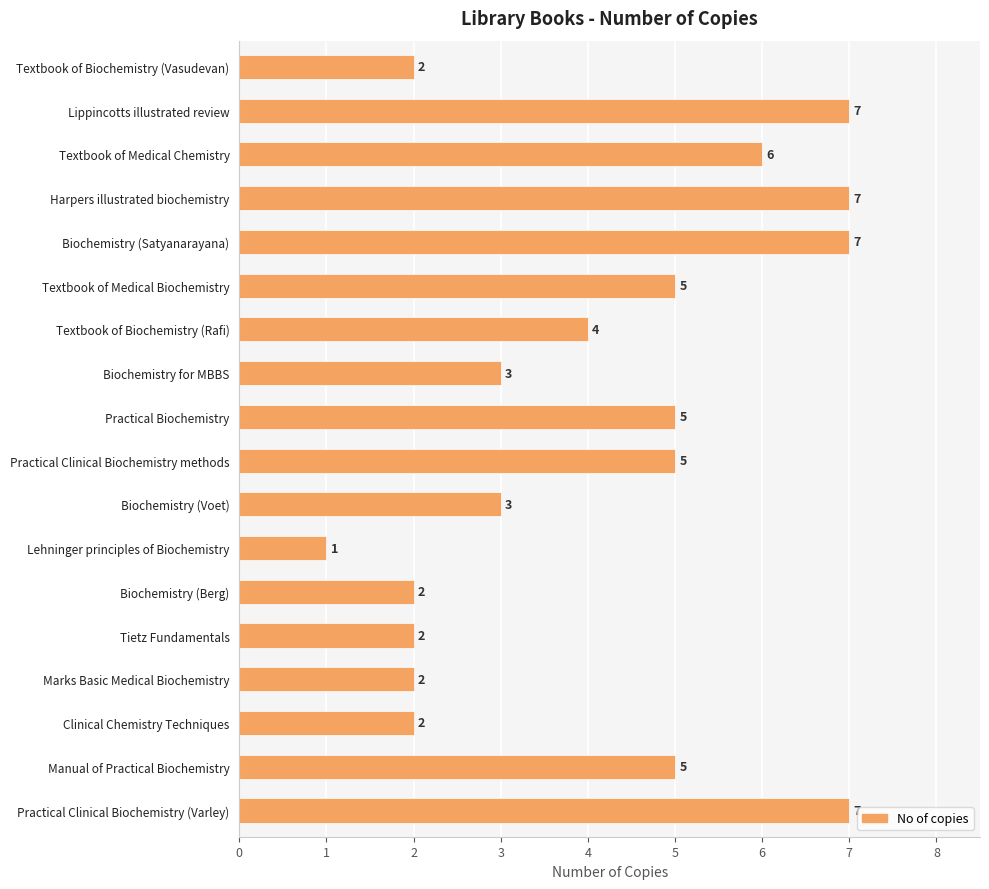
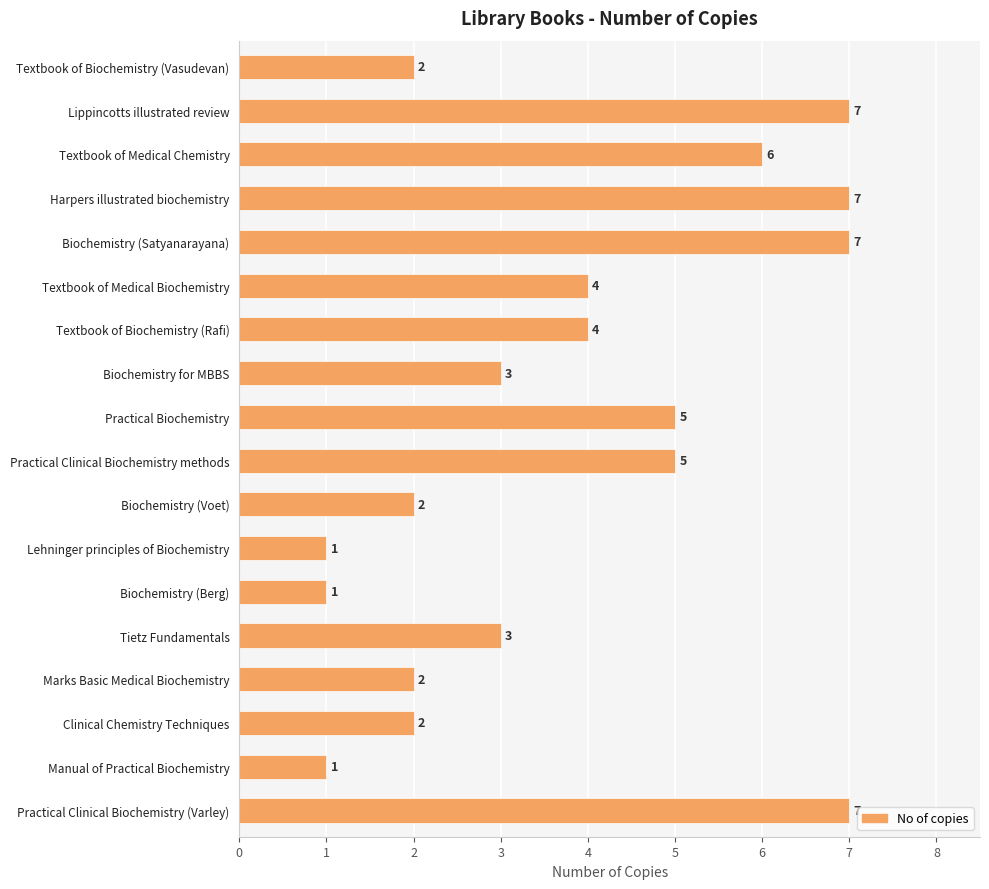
  {
    "Textbook of Biochemistry (Vasudevan)": 2,
    "Lippincotts illustrated review": 7,
    "Textbook of Medical Chemistry": 6,
    "Harpers illustrated biochemistry": 7,
    "Biochemistry (Satyanarayana)": 7,
-   "Textbook of Medical Biochemistry": 5,
+   "Textbook of Medical Biochemistry": 4,
    "Textbook of Biochemistry (Rafi)": 4,
    "Biochemistry for MBBS": 3,
    "Practical Biochemistry": 5,
    "Practical Clinical Biochemistry methods": 5,
-   "Biochemistry (Voet)": 3,
+   "Biochemistry (Voet)": 2,
    "Lehninger principles of Biochemistry": 1,
-   "Biochemistry (Berg)": 2,
-   "Tietz Fundamentals": 2,
+   "Biochemistry (Berg)": 1,
+   "Tietz Fundamentals": 3,
    "Marks Basic Medical Biochemistry": 2,
    "Clinical Chemistry Techniques": 2,
-   "Manual of Practical Biochemistry": 5
+   "Manual of Practical Biochemistry": 1
  }
